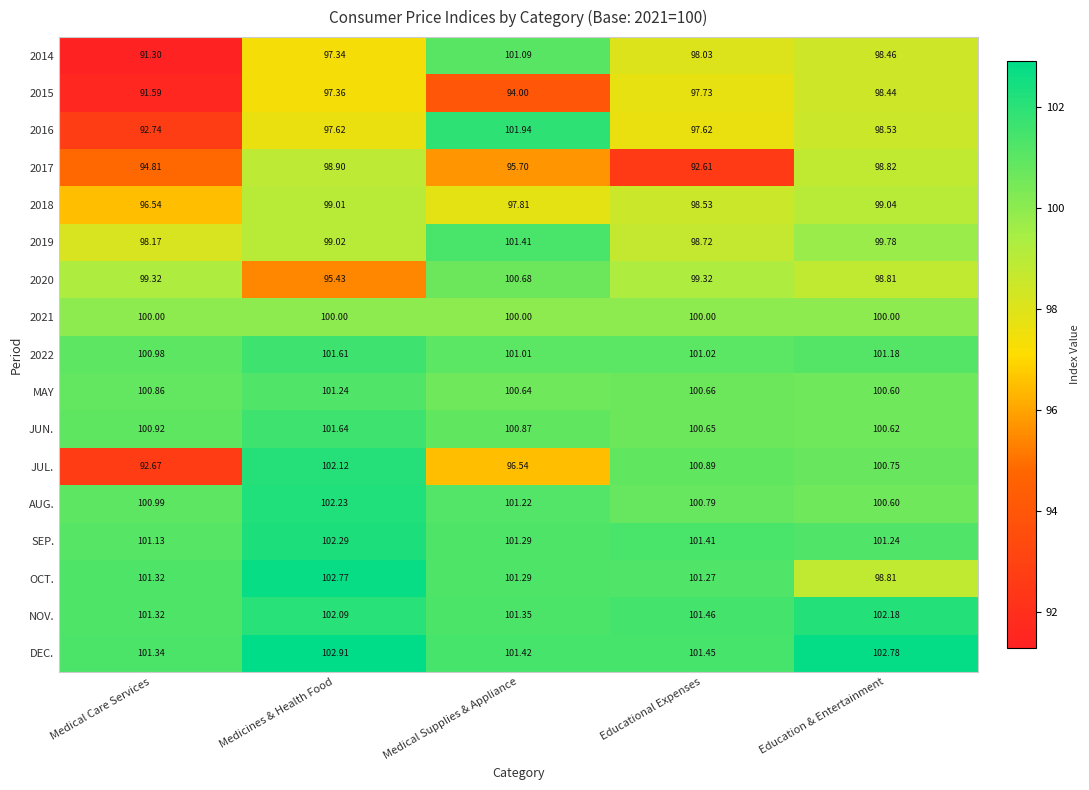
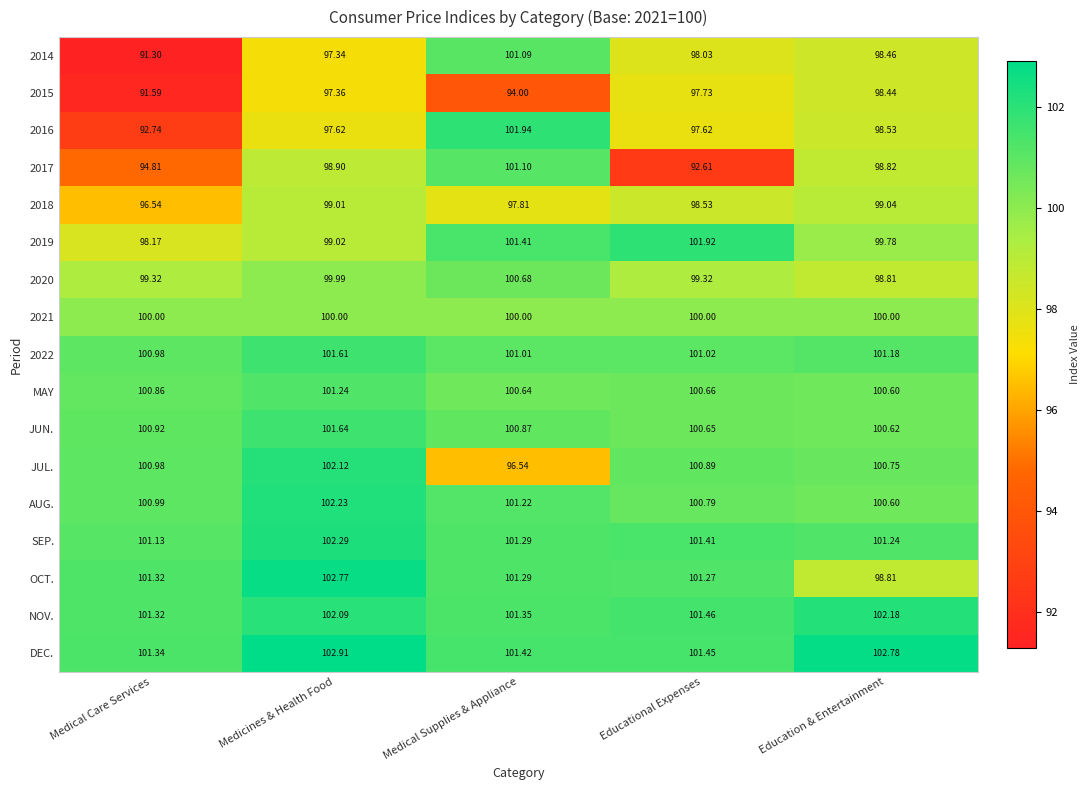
  {
    "2014": {
      "Medical Care Services": 91.30,
      "Medicines & Health Food": 97.34,
      "Medical Supplies & Appliance": 101.09,
      "Educational Expenses": 98.03,
      "Education & Entertainment": 98.46
    },
    "2015": {
      "Medical Care Services": 91.59,
      "Medicines & Health Food": 97.36,
      "Medical Supplies & Appliance": 94.00,
      "Educational Expenses": 97.73,
      "Education & Entertainment": 98.44
    },
    "2016": {
      "Medical Care Services": 92.74,
      "Medicines & Health Food": 97.62,
      "Medical Supplies & Appliance": 101.94,
      "Educational Expenses": 97.62,
      "Education & Entertainment": 98.53
    },
    "2017": {
      "Medical Care Services": 94.81,
      "Medicines & Health Food": 98.90,
-     "Medical Supplies & Appliance": 95.70,
+     "Medical Supplies & Appliance": 101.10,
      "Educational Expenses": 92.61,
      "Education & Entertainment": 98.82
    },
    "2018": {
      "Medical Care Services": 96.54,
      "Medicines & Health Food": 99.01,
      "Medical Supplies & Appliance": 97.81,
      "Educational Expenses": 98.53,
      "Education & Entertainment": 99.04
    },
    "2019": {
      "Medical Care Services": 98.17,
      "Medicines & Health Food": 99.02,
      "Medical Supplies & Appliance": 101.41,
-     "Educational Expenses": 98.72,
+     "Educational Expenses": 101.92,
      "Education & Entertainment": 99.78
    },
    "2020": {
      "Medical Care Services": 99.32,
-     "Medicines & Health Food": 95.43,
+     "Medicines & Health Food": 99.99,
      "Medical Supplies & Appliance": 100.68,
      "Educational Expenses": 99.32,
      "Education & Entertainment": 98.81
    },
    "2021": {
      "Medical Care Services": 100.00,
      "Medicines & Health Food": 100.00,
      "Medical Supplies & Appliance": 100.00,
      "Educational Expenses": 100.00,
      "Education & Entertainment": 100.00
    },
    "2022": {
      "Medical Care Services": 100.98,
      "Medicines & Health Food": 101.61,
      "Medical Supplies & Appliance": 101.01,
      "Educational Expenses": 101.02,
      "Education & Entertainment": 101.18
    },
    "MAY": {
      "Medical Care Services": 100.86,
      "Medicines & Health Food": 101.24,
      "Medical Supplies & Appliance": 100.64,
      "Educational Expenses": 100.66,
      "Education & Entertainment": 100.60
    },
    "JUN.": {
      "Medical Care Services": 100.92,
      "Medicines & Health Food": 101.64,
      "Medical Supplies & Appliance": 100.87,
      "Educational Expenses": 100.65,
      "Education & Entertainment": 100.62
    },
    "JUL.": {
-     "Medical Care Services": 92.67,
+     "Medical Care Services": 100.98,
      "Medicines & Health Food": 102.12,
      "Medical Supplies & Appliance": 96.54,
      "Educational Expenses": 100.89,
      "Education & Entertainment": 100.75
    },
    "AUG.": {
      "Medical Care Services": 100.99,
      "Medicines & Health Food": 102.23,
      "Medical Supplies & Appliance": 101.22,
      "Educational Expenses": 100.79,
      "Education & Entertainment": 100.60
    },
    "SEP.": {
      "Medical Care Services": 101.13,
      "Medicines & Health Food": 102.29,
      "Medical Supplies & Appliance": 101.29,
      "Educational Expenses": 101.41,
      "Education & Entertainment": 101.24
    },
    "OCT.": {
      "Medical Care Services": 101.32,
      "Medicines & Health Food": 102.77,
      "Medical Supplies & Appliance": 101.29,
      "Educational Expenses": 101.27,
      "Education & Entertainment": 98.81
    },
    "NOV.": {
      "Medical Care Services": 101.32,
      "Medicines & Health Food": 102.09,
      "Medical Supplies & Appliance": 101.35,
      "Educational Expenses": 101.46,
      "Education & Entertainment": 102.18
    },
    "DEC.": {
      "Medical Care Services": 101.34,
      "Medicines & Health Food": 102.91,
      "Medical Supplies & Appliance": 101.42,
      "Educational Expenses": 101.45,
      "Education & Entertainment": 102.78
    }
  }
